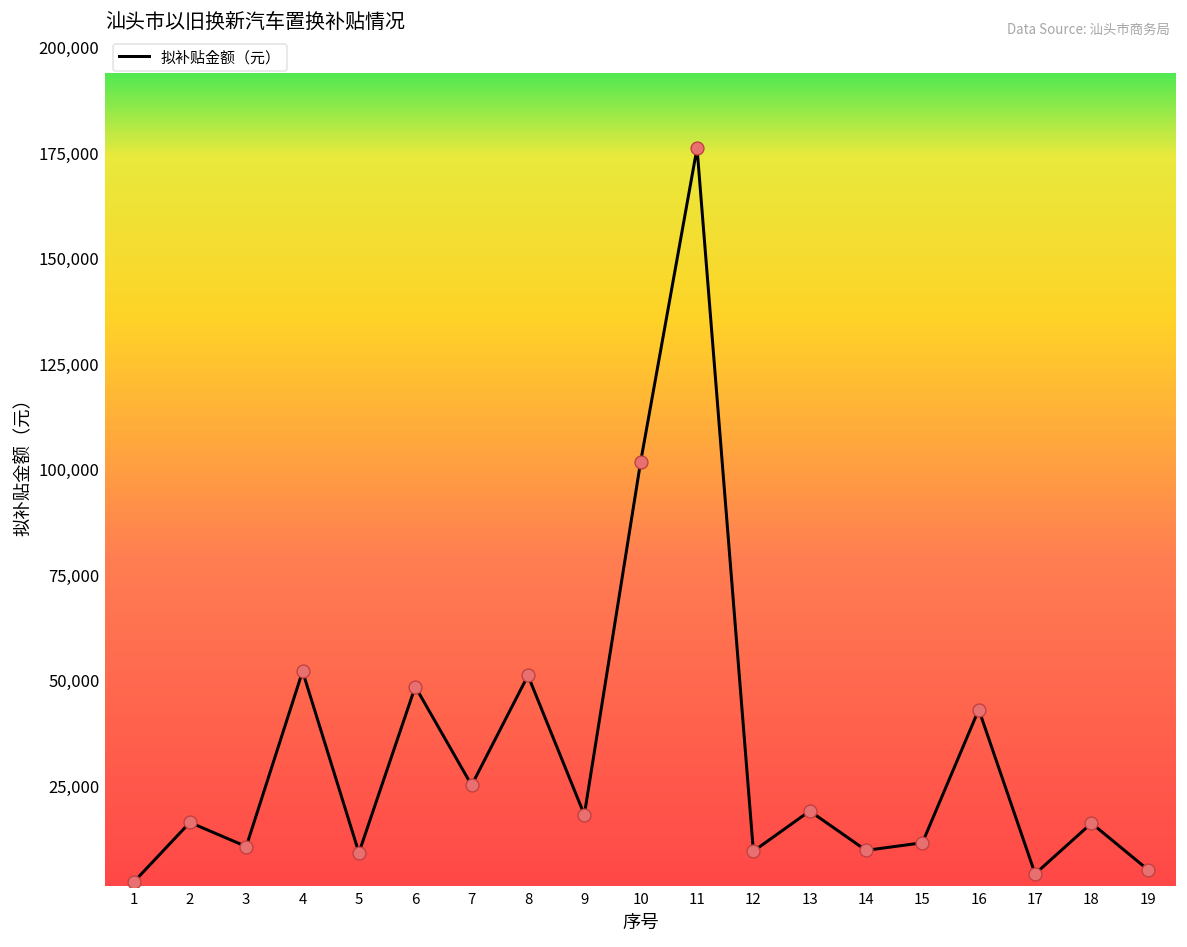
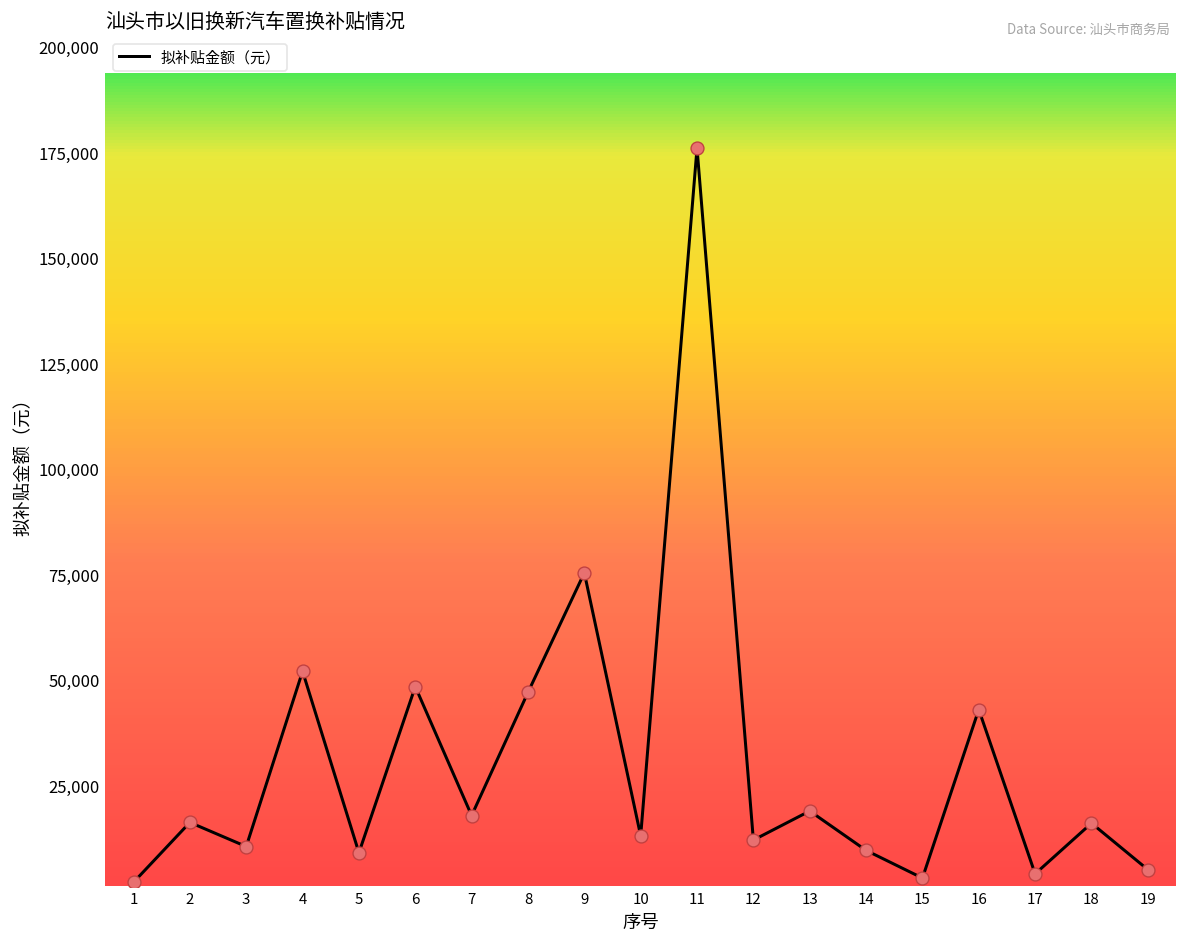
  {
    "1": "2,000",
    "2": "16,000",
    "3": "10,000",
    "4": "52,000",
    "5": "9,000",
    "6": "48,000",
-   "7": "25,000",
-   "8": "51,000",
-   "9": "18,000",
-   "10": "102,000",
+   "7": "18,000",
+   "8": "47,000",
+   "9": "75,000",
+   "10": "13,000",
    "11": "176,000",
-   "12": "9,000",
+   "12": "12,000",
    "13": "19,000",
    "14": "10,000",
-   "15": "11,000",
+   "15": "3,000",
    "16": "43,000",
    "17": "4,000",
    "18": "16,000",
    "19": "5,000"
  }
